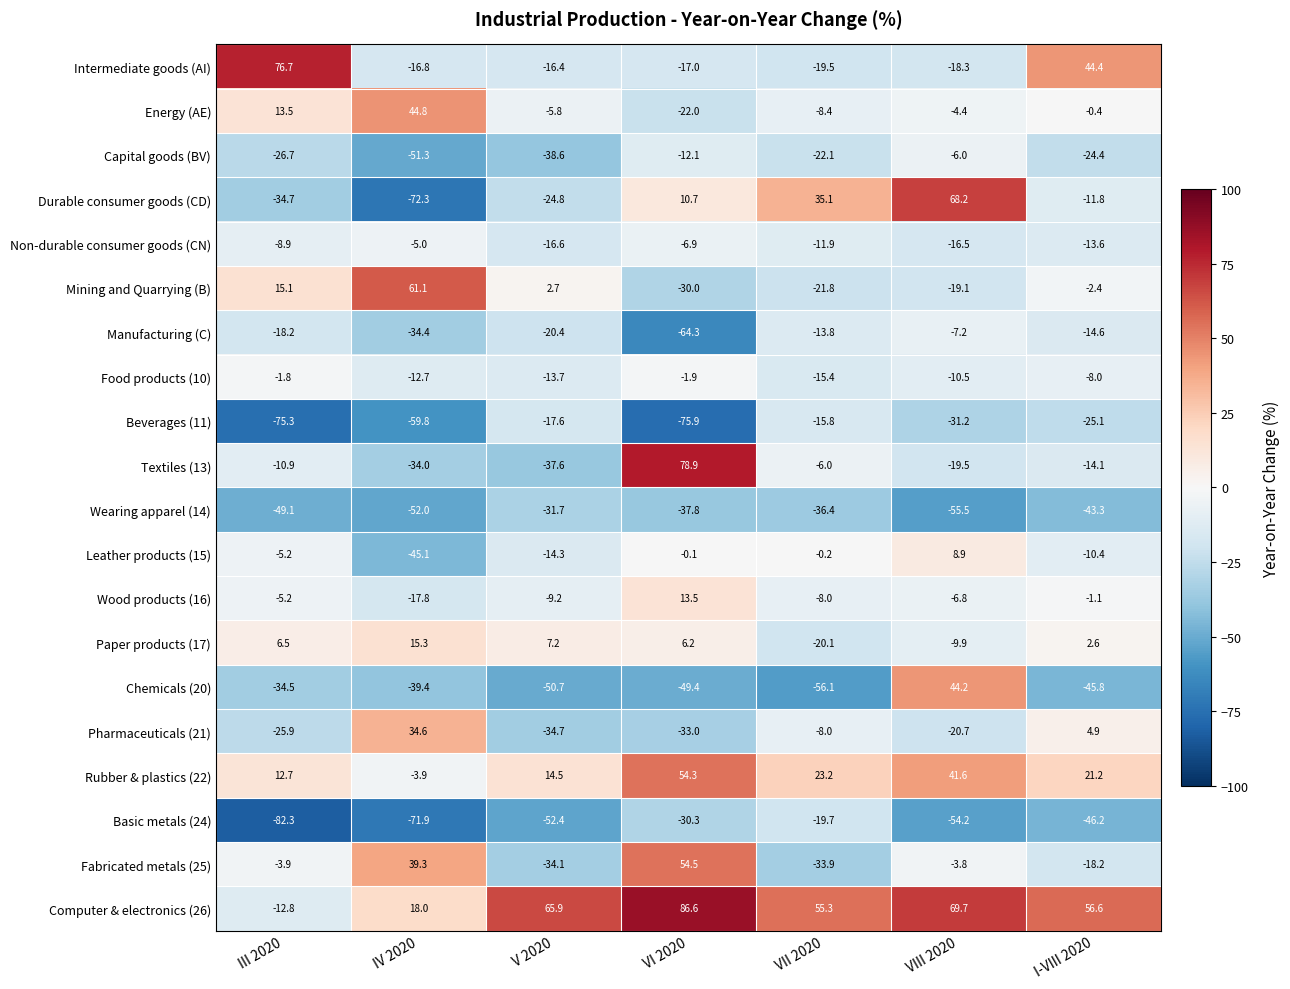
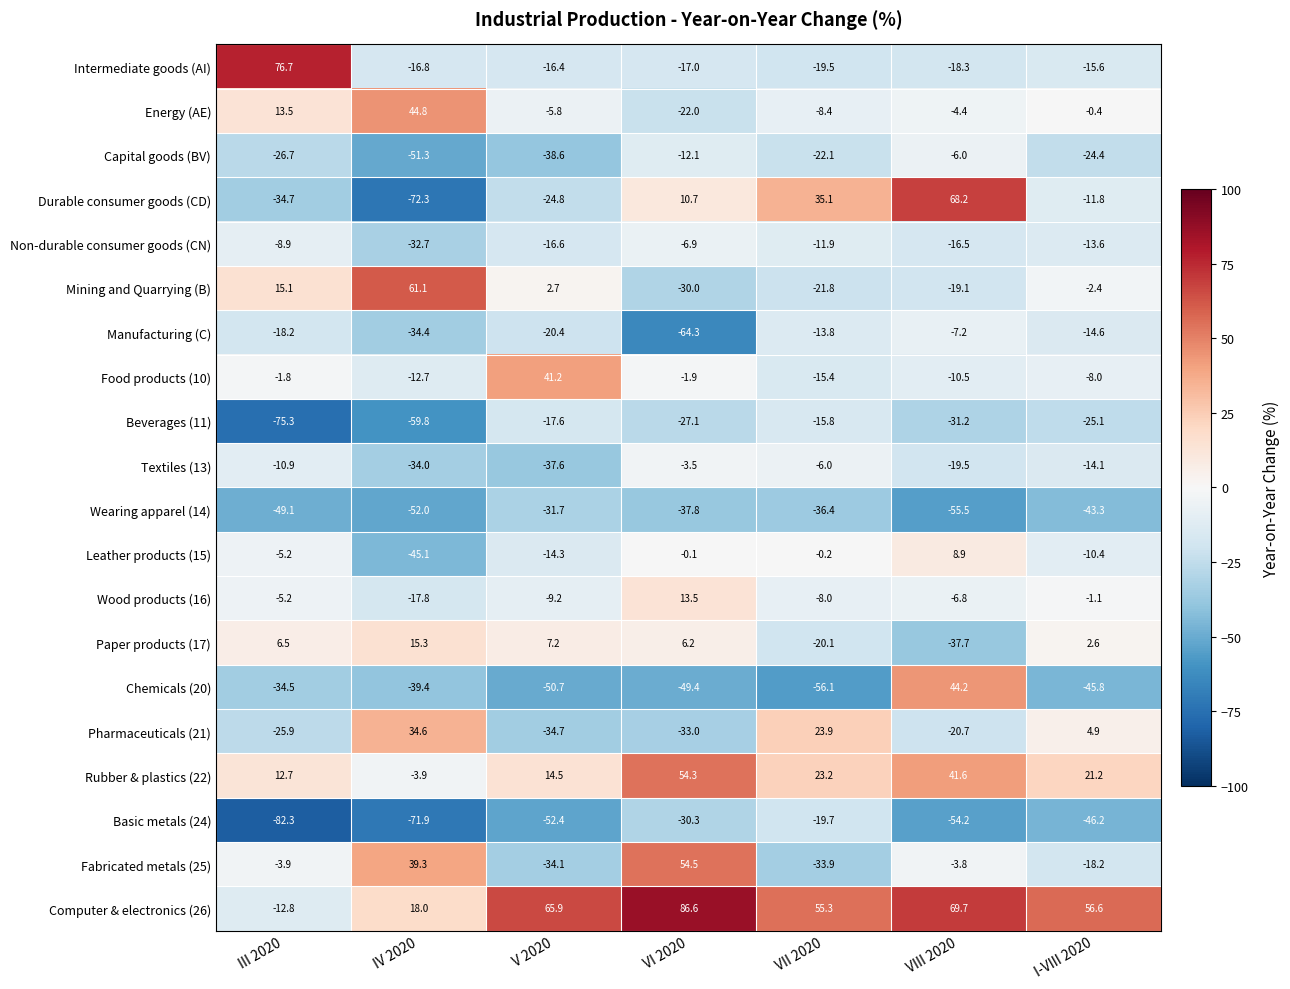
  {
    "Intermediate goods (AI)": {
      "III 2020": 76.7,
      "IV 2020": -16.8,
      "V 2020": -16.4,
      "VI 2020": -17.0,
      "VII 2020": -19.5,
      "VIII 2020": -18.3,
-     "I-VIII 2020": 44.4
+     "I-VIII 2020": -15.6
    },
    "Energy (AE)": {
      "III 2020": 13.5,
      "IV 2020": 44.8,
      "V 2020": -5.8,
      "VI 2020": -22.0,
      "VII 2020": -8.4,
      "VIII 2020": -4.4,
      "I-VIII 2020": -0.4
    },
    "Capital goods (BV)": {
      "III 2020": -26.7,
      "IV 2020": -51.3,
      "V 2020": -38.6,
      "VI 2020": -12.1,
      "VII 2020": -22.1,
      "VIII 2020": -6.0,
      "I-VIII 2020": -24.4
    },
    "Durable consumer goods (CD)": {
      "III 2020": -34.7,
      "IV 2020": -72.3,
      "V 2020": -24.8,
      "VI 2020": 10.7,
      "VII 2020": 35.1,
      "VIII 2020": 68.2,
      "I-VIII 2020": -11.8
    },
    "Non-durable consumer goods (CN)": {
      "III 2020": -8.9,
-     "IV 2020": -5.0,
+     "IV 2020": -32.7,
      "V 2020": -16.6,
      "VI 2020": -6.9,
      "VII 2020": -11.9,
      "VIII 2020": -16.5,
      "I-VIII 2020": -13.6
    },
    "Mining and Quarrying (B)": {
      "III 2020": 15.1,
      "IV 2020": 61.1,
      "V 2020": 2.7,
      "VI 2020": -30.0,
      "VII 2020": -21.8,
      "VIII 2020": -19.1,
      "I-VIII 2020": -2.4
    },
    "Manufacturing (C)": {
      "III 2020": -18.2,
      "IV 2020": -34.4,
      "V 2020": -20.4,
      "VI 2020": -64.3,
      "VII 2020": -13.8,
      "VIII 2020": -7.2,
      "I-VIII 2020": -14.6
    },
    "Food products (10)": {
      "III 2020": -1.8,
      "IV 2020": -12.7,
-     "V 2020": -13.7,
+     "V 2020": 41.2,
      "VI 2020": -1.9,
      "VII 2020": -15.4,
      "VIII 2020": -10.5,
      "I-VIII 2020": -8.0
    },
    "Beverages (11)": {
      "III 2020": -75.3,
      "IV 2020": -59.8,
      "V 2020": -17.6,
-     "VI 2020": -75.9,
+     "VI 2020": -27.1,
      "VII 2020": -15.8,
      "VIII 2020": -31.2,
      "I-VIII 2020": -25.1
    },
    "Textiles (13)": {
      "III 2020": -10.9,
      "IV 2020": -34.0,
      "V 2020": -37.6,
-     "VI 2020": 78.9,
+     "VI 2020": -3.5,
      "VII 2020": -6.0,
      "VIII 2020": -19.5,
      "I-VIII 2020": -14.1
    },
    "Wearing apparel (14)": {
      "III 2020": -49.1,
      "IV 2020": -52.0,
      "V 2020": -31.7,
      "VI 2020": -37.8,
      "VII 2020": -36.4,
      "VIII 2020": -55.5,
      "I-VIII 2020": -43.3
    },
    "Leather products (15)": {
      "III 2020": -5.2,
      "IV 2020": -45.1,
      "V 2020": -14.3,
      "VI 2020": -0.1,
      "VII 2020": -0.2,
      "VIII 2020": 8.9,
      "I-VIII 2020": -10.4
    },
    "Wood products (16)": {
      "III 2020": -5.2,
      "IV 2020": -17.8,
      "V 2020": -9.2,
      "VI 2020": 13.5,
      "VII 2020": -8.0,
      "VIII 2020": -6.8,
      "I-VIII 2020": -1.1
    },
    "Paper products (17)": {
      "III 2020": 6.5,
      "IV 2020": 15.3,
      "V 2020": 7.2,
      "VI 2020": 6.2,
      "VII 2020": -20.1,
-     "VIII 2020": -9.9,
+     "VIII 2020": -37.7,
      "I-VIII 2020": 2.6
    },
    "Chemicals (20)": {
      "III 2020": -34.5,
      "IV 2020": -39.4,
      "V 2020": -50.7,
      "VI 2020": -49.4,
      "VII 2020": -56.1,
      "VIII 2020": 44.2,
      "I-VIII 2020": -45.8
    },
    "Pharmaceuticals (21)": {
      "III 2020": -25.9,
      "IV 2020": 34.6,
      "V 2020": -34.7,
      "VI 2020": -33.0,
-     "VII 2020": -8.0,
+     "VII 2020": 23.9,
      "VIII 2020": -20.7,
      "I-VIII 2020": 4.9
    },
    "Rubber & plastics (22)": {
      "III 2020": 12.7,
      "IV 2020": -3.9,
      "V 2020": 14.5,
      "VI 2020": 54.3,
      "VII 2020": 23.2,
      "VIII 2020": 41.6,
      "I-VIII 2020": 21.2
    },
    "Basic metals (24)": {
      "III 2020": -82.3,
      "IV 2020": -71.9,
      "V 2020": -52.4,
      "VI 2020": -30.3,
      "VII 2020": -19.7,
      "VIII 2020": -54.2,
      "I-VIII 2020": -46.2
    },
    "Fabricated metals (25)": {
      "III 2020": -3.9,
      "IV 2020": 39.3,
      "V 2020": -34.1,
      "VI 2020": 54.5,
      "VII 2020": -33.9,
      "VIII 2020": -3.8,
      "I-VIII 2020": -18.2
    },
    "Computer & electronics (26)": {
      "III 2020": -12.8,
      "IV 2020": 18.0,
      "V 2020": 65.9,
      "VI 2020": 86.6,
      "VII 2020": 55.3,
      "VIII 2020": 69.7,
      "I-VIII 2020": 56.6
    }
  }
